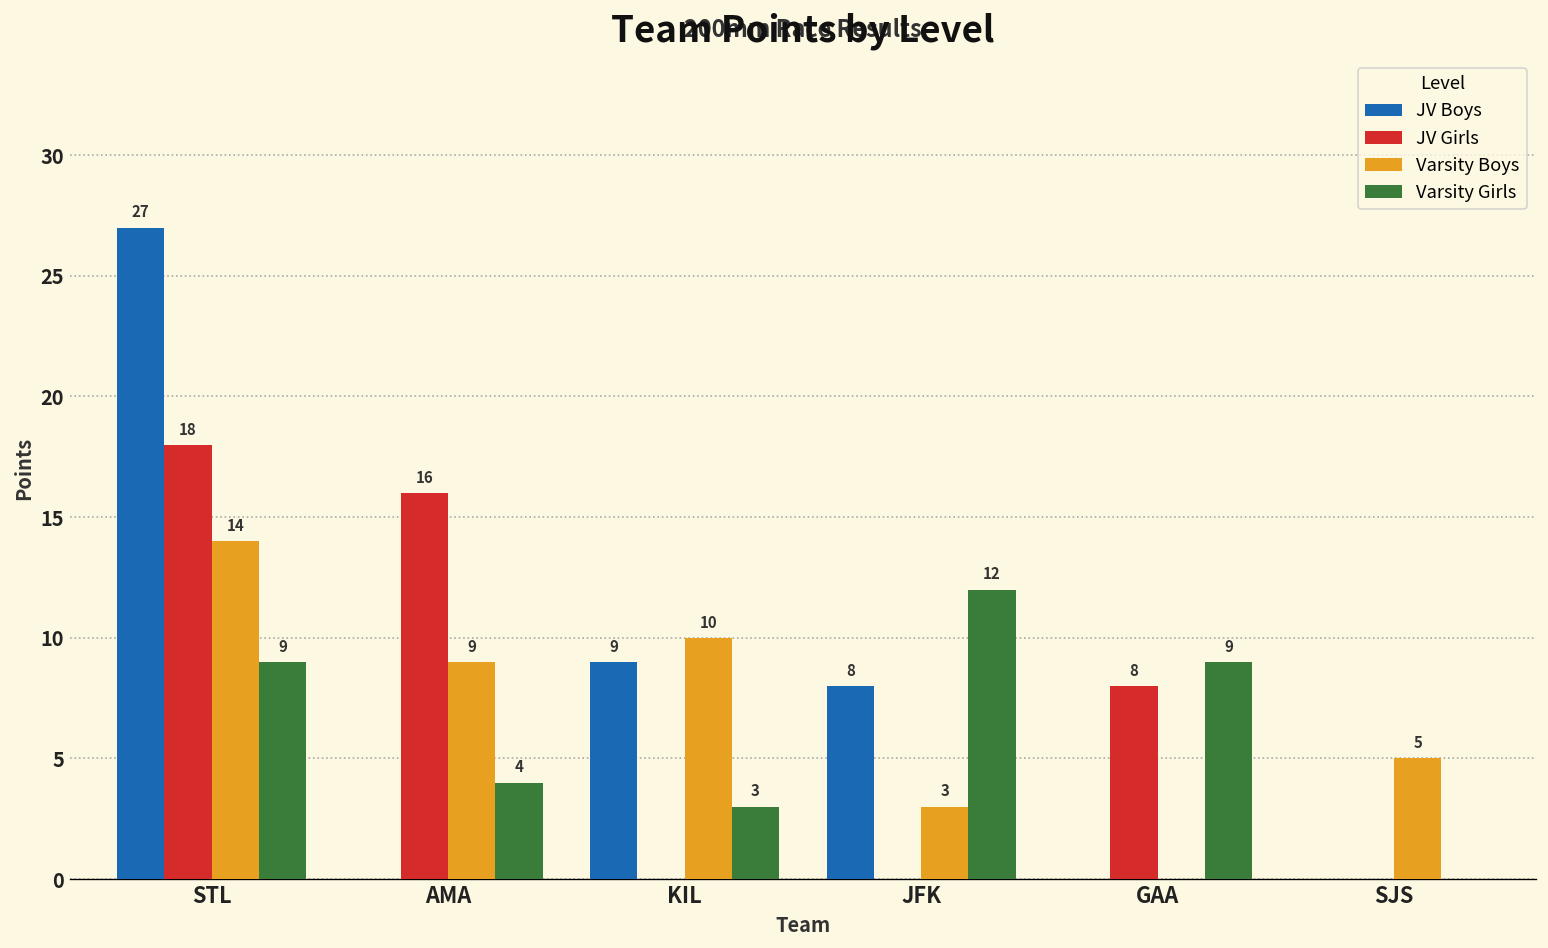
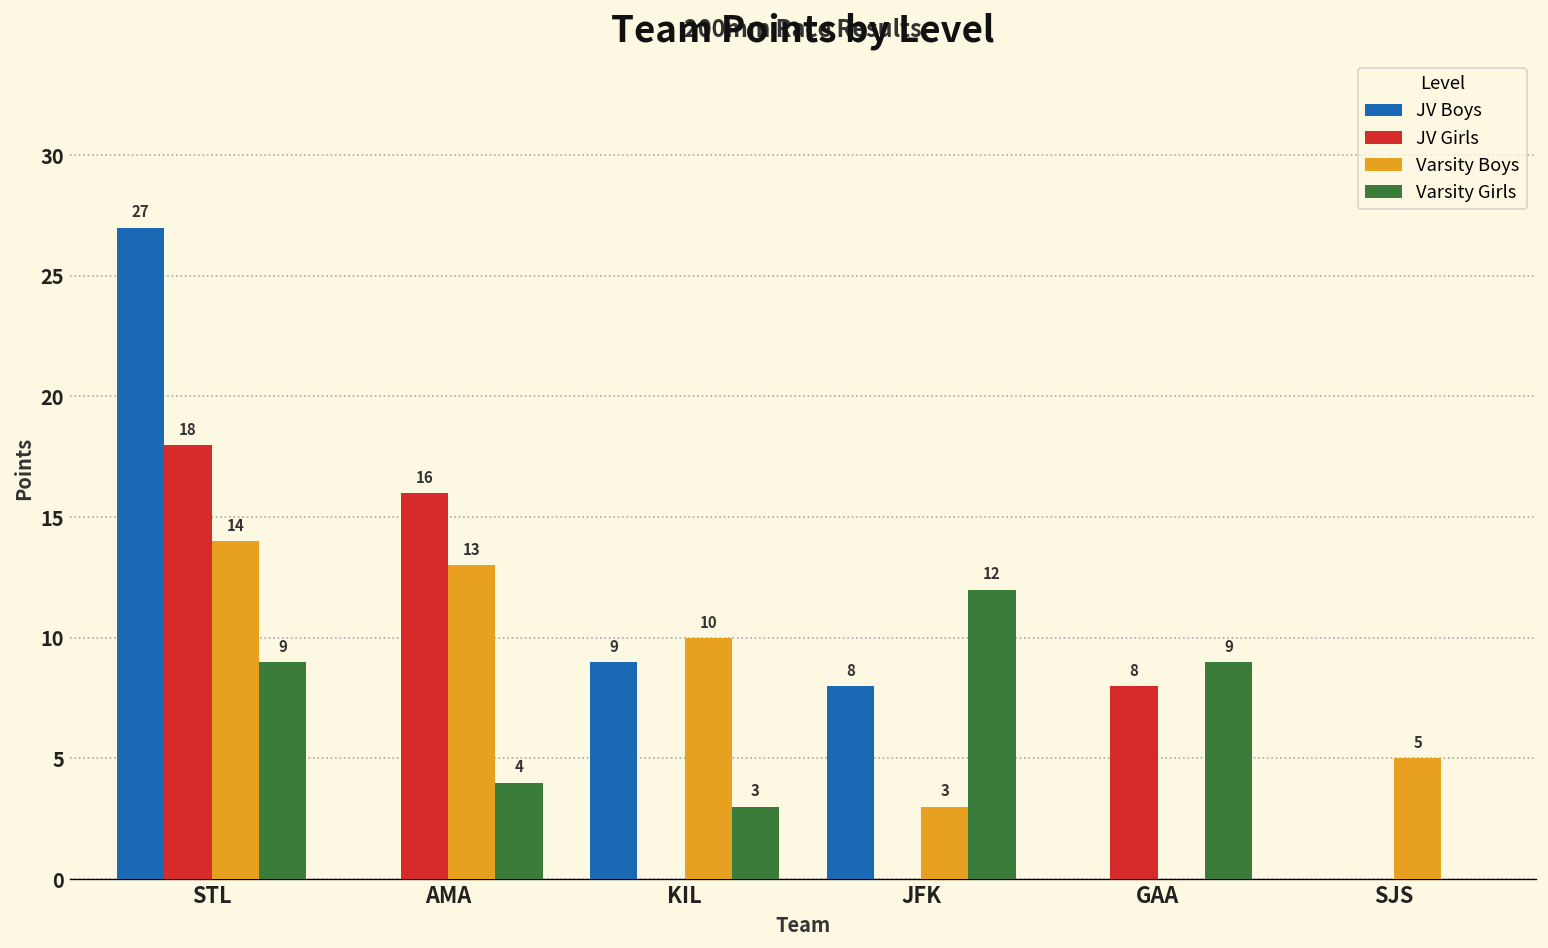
  {
    "JV Boys": {
      "STL": 27,
      "KIL": 9,
      "JFK": 8
    },
    "JV Girls": {
      "STL": 18,
      "AMA": 16,
      "GAA": 8
    },
    "Varsity Boys": {
      "STL": 14,
-     "AMA": 9,
+     "AMA": 13,
      "KIL": 10,
      "JFK": 3,
      "SJS": 5
    },
    "Varsity Girls": {
      "STL": 9,
      "AMA": 4,
      "KIL": 3,
      "JFK": 12,
      "GAA": 9
    }
  }
